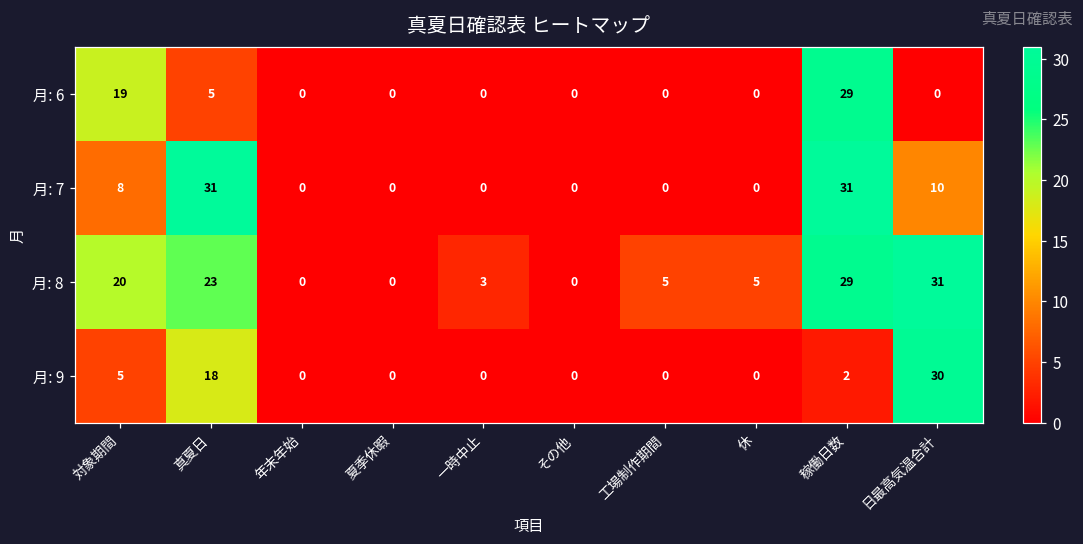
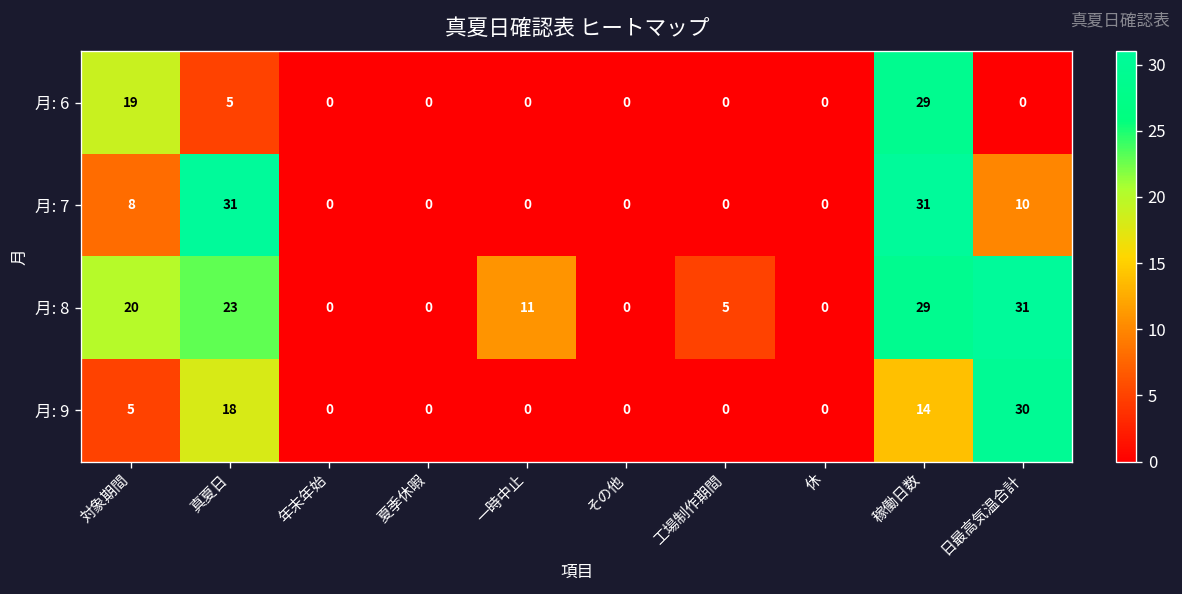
  {
    "月: 6": {
      "対象期間": 19,
      "真夏日": 5,
      "年末年始": 0,
      "夏季休暇": 0,
      "一時中止": 0,
      "その他": 0,
      "工場制作期間": 0,
      "休": 0,
      "稼働日数": 29,
      "日最高気温合計": 0
    },
    "月: 7": {
      "対象期間": 8,
      "真夏日": 31,
      "年末年始": 0,
      "夏季休暇": 0,
      "一時中止": 0,
      "その他": 0,
      "工場制作期間": 0,
      "休": 0,
      "稼働日数": 31,
      "日最高気温合計": 10
    },
    "月: 8": {
      "対象期間": 20,
      "真夏日": 23,
      "年末年始": 0,
      "夏季休暇": 0,
-     "一時中止": 3,
+     "一時中止": 11,
      "その他": 0,
      "工場制作期間": 5,
-     "休": 5,
+     "休": 0,
      "稼働日数": 29,
      "日最高気温合計": 31
    },
    "月: 9": {
      "対象期間": 5,
      "真夏日": 18,
      "年末年始": 0,
      "夏季休暇": 0,
      "一時中止": 0,
      "その他": 0,
      "工場制作期間": 0,
      "休": 0,
-     "稼働日数": 2,
+     "稼働日数": 14,
      "日最高気温合計": 30
    }
  }
